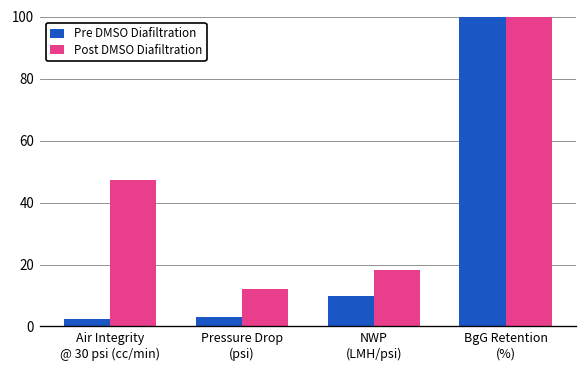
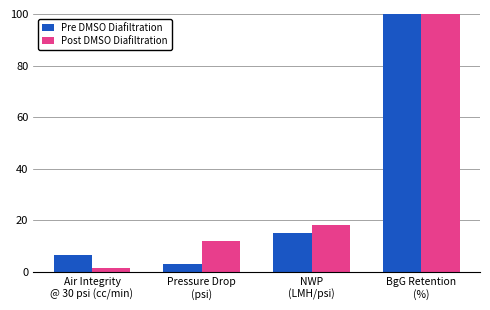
  {
    "Pre DMSO Diafiltration": {
-     "Air Integrity @ 30 psi (cc/min)": 3,
+     "Air Integrity @ 30 psi (cc/min)": 7,
      "Pressure Drop (psi)": 3,
-     "NWP (LMH/psi)": 10,
+     "NWP (LMH/psi)": 15,
      "BgG Retention (%)": 100
    },
    "Post DMSO Diafiltration": {
-     "Air Integrity @ 30 psi (cc/min)": 47,
+     "Air Integrity @ 30 psi (cc/min)": 2,
      "Pressure Drop (psi)": 12,
      "NWP (LMH/psi)": 18,
      "BgG Retention (%)": 100
    }
  }
